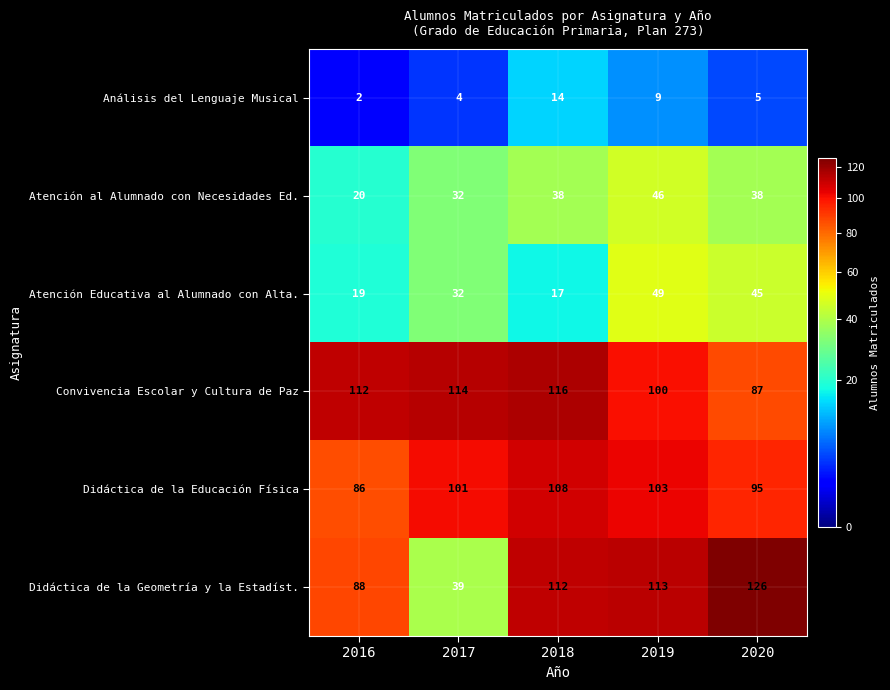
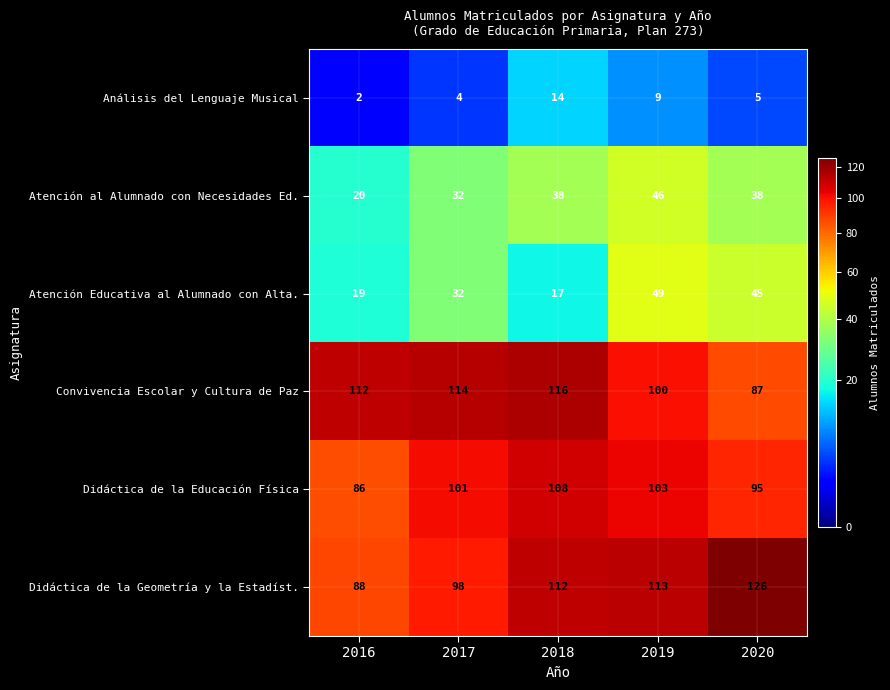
  {
    "Análisis del Lenguaje Musical": {
      "2016": 2,
      "2017": 4,
      "2018": 14,
      "2019": 9,
      "2020": 5
    },
    "Atención al Alumnado con Necesidades Ed.": {
      "2016": 20,
      "2017": 32,
      "2018": 38,
      "2019": 46,
      "2020": 38
    },
    "Atención Educativa al Alumnado con Alta.": {
      "2016": 19,
      "2017": 32,
      "2018": 17,
      "2019": 49,
      "2020": 45
    },
    "Convivencia Escolar y Cultura de Paz": {
      "2016": 112,
      "2017": 114,
      "2018": 116,
      "2019": 100,
      "2020": 87
    },
    "Didáctica de la Educación Física": {
      "2016": 86,
      "2017": 101,
      "2018": 108,
      "2019": 103,
      "2020": 95
    },
    "Didáctica de la Geometría y la Estadíst.": {
      "2016": 88,
-     "2017": 39,
+     "2017": 98,
      "2018": 112,
      "2019": 113,
      "2020": 126
    }
  }
